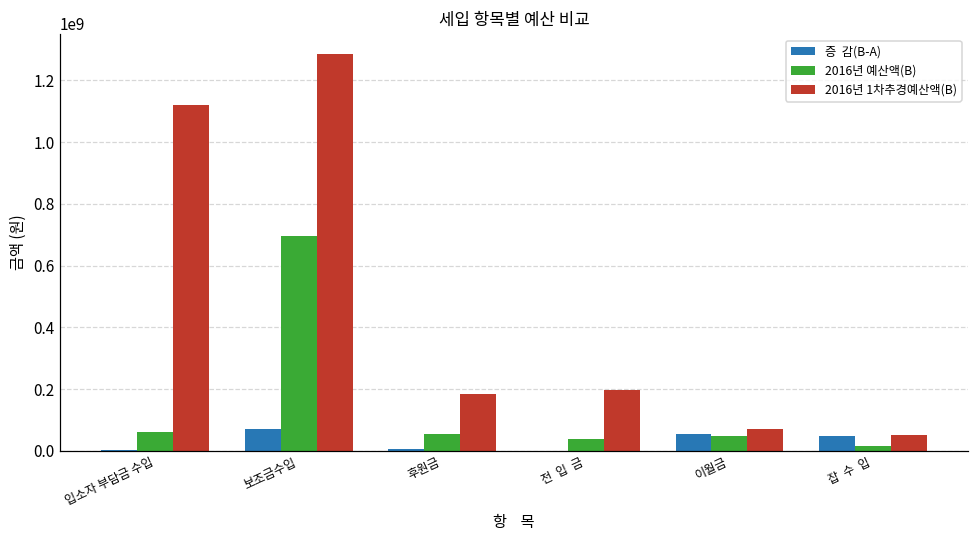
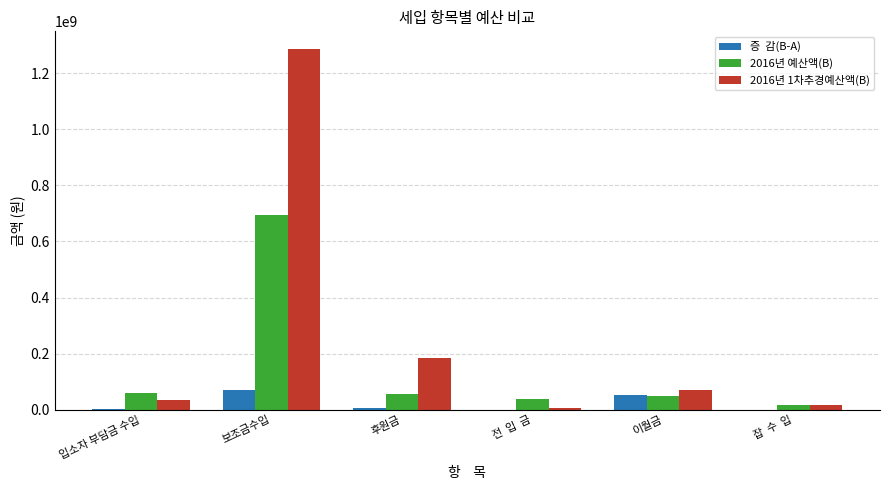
  {
    "증 감(B-A)": {
      "보조금수입": 70000000,
      "전 입 금": 0,
      "이월금": 50000000,
-     "잡 수 입": 50000000
+     "잡 수 입": 0
    },
    "2016년 예산액(B)": {
      "입소자 부담금 수입": 60000000,
      "보조금수입": 690000000,
      "후원금": 60000000,
      "전 입 금": 40000000,
      "이월금": 50000000,
      "잡 수 입": 20000000
    },
    "2016년 1차추경예산액(B)": {
-     "입소자 부담금 수입": 1120000000,
+     "입소자 부담금 수입": 30000000,
      "보조금수입": 1280000000,
      "후원금": 190000000,
-     "전 입 금": 200000000,
+     "전 입 금": 10000000,
      "이월금": 70000000,
-     "잡 수 입": 50000000
+     "잡 수 입": 20000000
    }
  }
